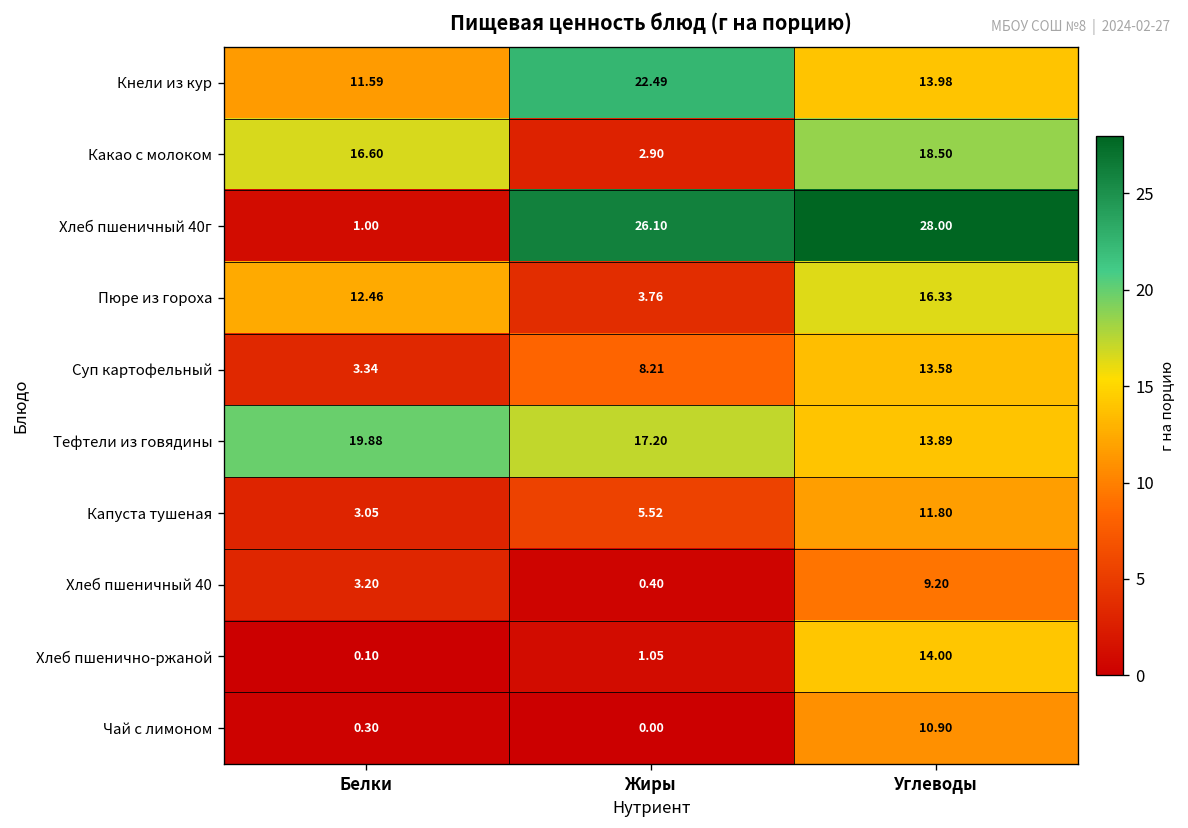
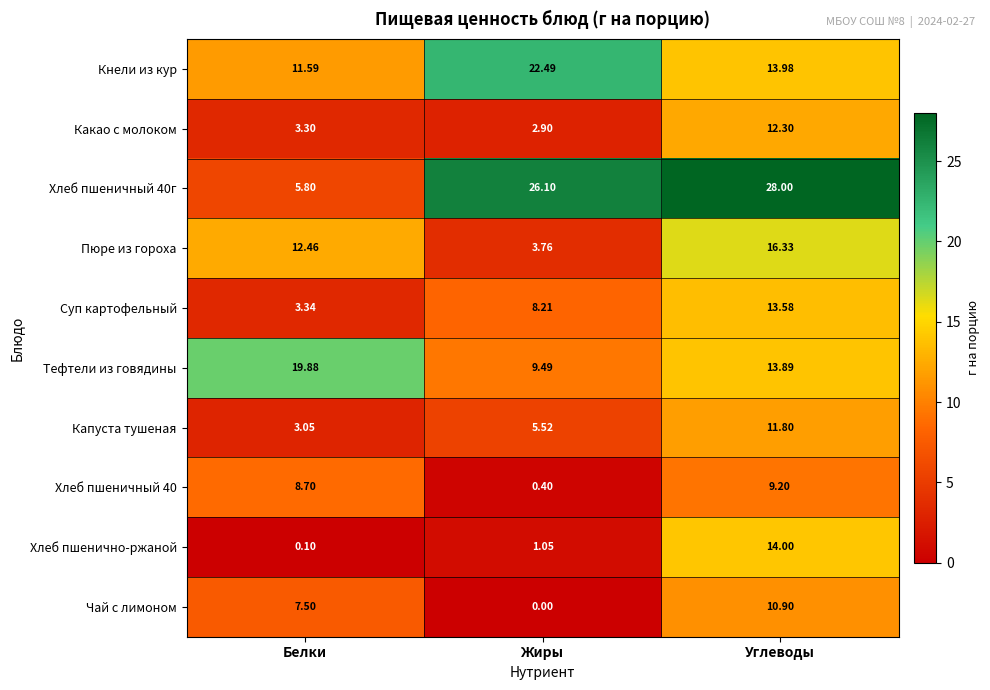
  {
    "Кнели из кур": {
      "Белки": 11.59,
      "Жиры": 22.49,
      "Углеводы": 13.98
    },
    "Какао с молоком": {
-     "Белки": 16.60,
+     "Белки": 3.30,
      "Жиры": 2.90,
-     "Углеводы": 18.50
+     "Углеводы": 12.30
    },
    "Хлеб пшеничный 40г": {
-     "Белки": 1.00,
+     "Белки": 5.80,
      "Жиры": 26.10,
      "Углеводы": 28.00
    },
    "Пюре из гороха": {
      "Белки": 12.46,
      "Жиры": 3.76,
      "Углеводы": 16.33
    },
    "Суп картофельный": {
      "Белки": 3.34,
      "Жиры": 8.21,
      "Углеводы": 13.58
    },
    "Тефтели из говядины": {
      "Белки": 19.88,
-     "Жиры": 17.20,
+     "Жиры": 9.49,
      "Углеводы": 13.89
    },
    "Капуста тушеная": {
      "Белки": 3.05,
      "Жиры": 5.52,
      "Углеводы": 11.80
    },
    "Хлеб пшеничный 40": {
-     "Белки": 3.20,
+     "Белки": 8.70,
      "Жиры": 0.40,
      "Углеводы": 9.20
    },
    "Хлеб пшенично-ржаной": {
      "Белки": 0.10,
      "Жиры": 1.05,
      "Углеводы": 14.00
    },
    "Чай с лимоном": {
-     "Белки": 0.30,
+     "Белки": 7.50,
      "Жиры": 0.00,
      "Углеводы": 10.90
    }
  }
